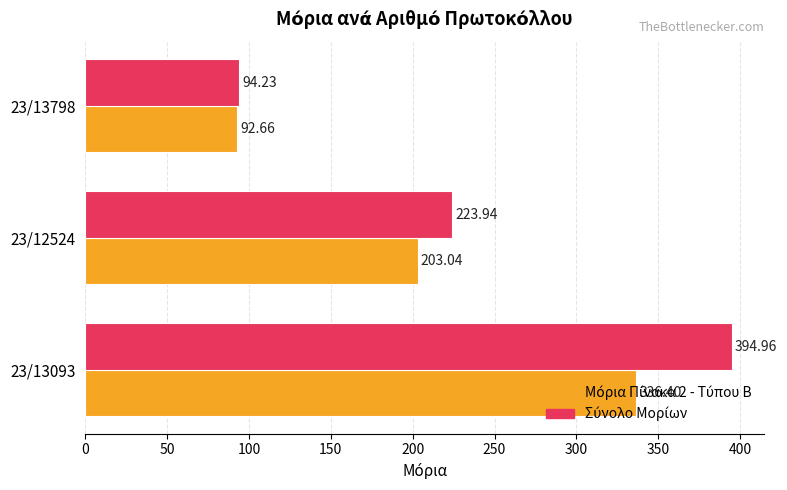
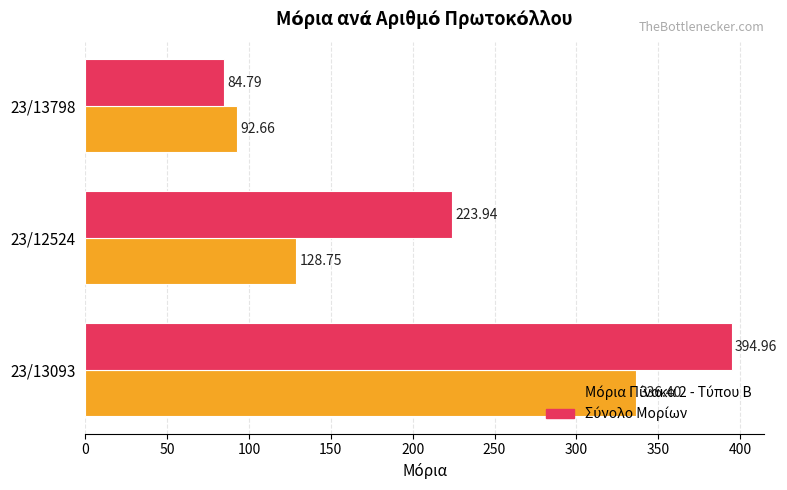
  {
    "Μόρια Πίνακα 2 - Τύπου Β": {
      "23/13798": 92.66,
-     "23/12524": 203.04,
+     "23/12524": 128.75,
      "23/13093": 336.40
    },
    "Σύνολο Μορίων": {
-     "23/13798": 94.23,
+     "23/13798": 84.79,
      "23/12524": 223.94,
      "23/13093": 394.96
    }
  }
